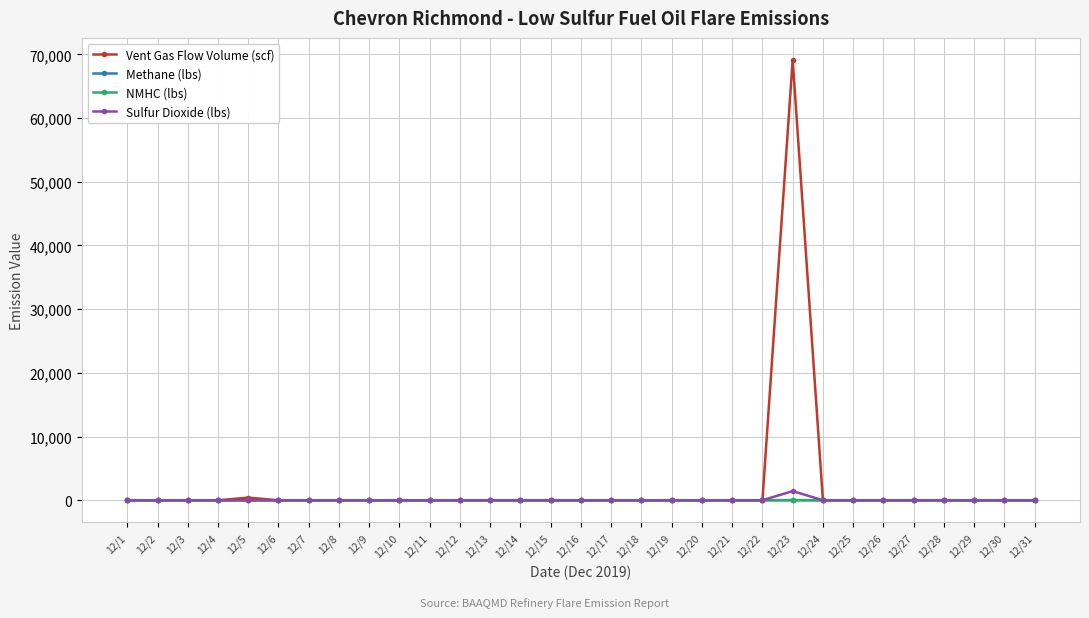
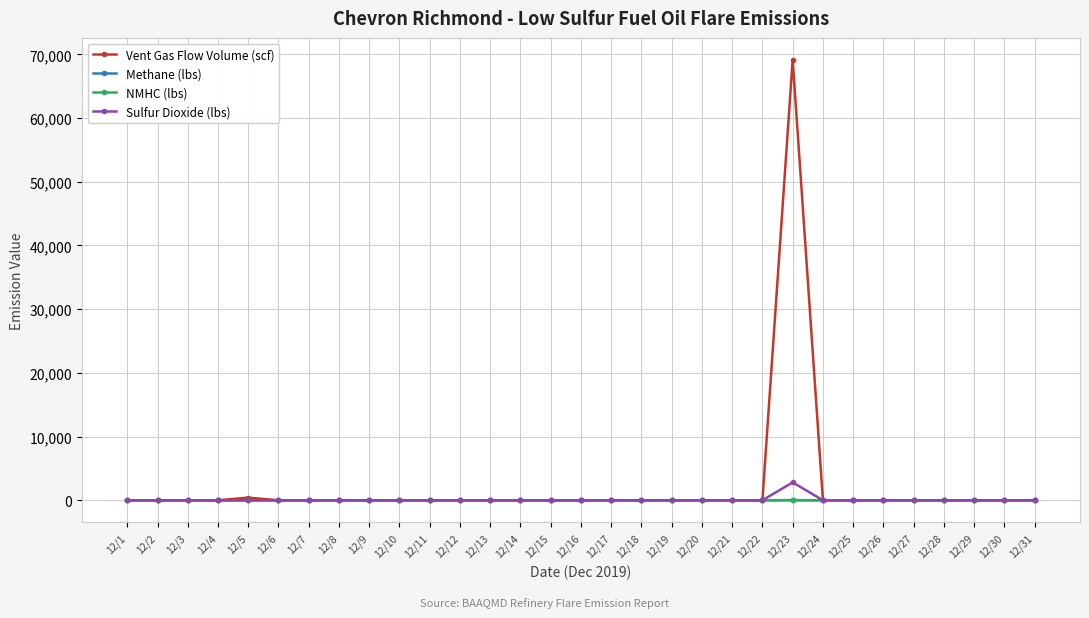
  {
    "Vent Gas Flow Volume (scf)": {
      "12/5": "0",
      "12/23": "69,000"
    },
    "NMHC (lbs)": {
      "12/23": "0"
    },
    "Sulfur Dioxide (lbs)": {
-     "12/23": "1,000"
+     "12/23": "3,000"
    }
  }
